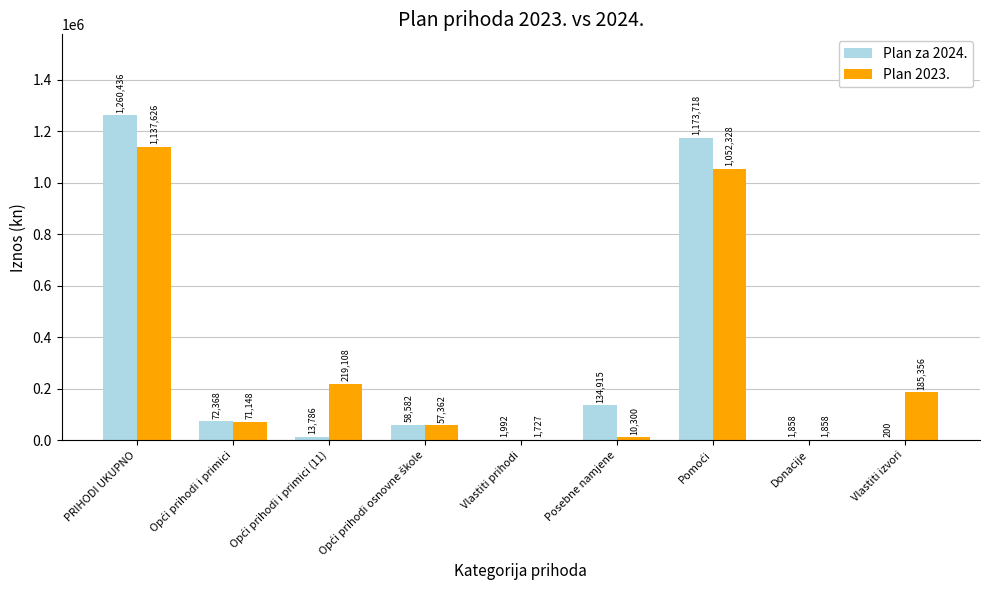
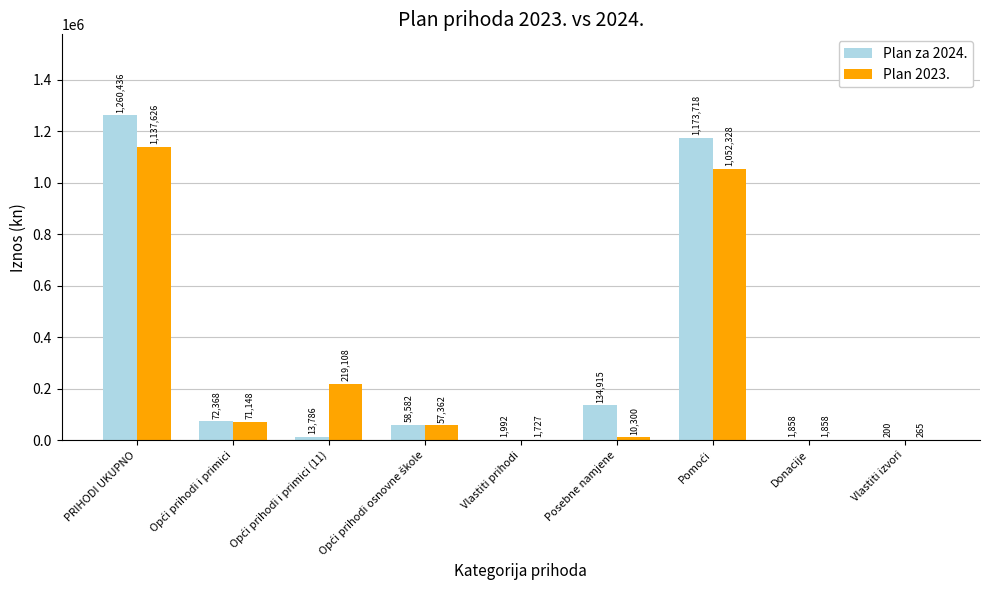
  {
    "Plan za 2024.": {
      "PRIHODI UKUPNO": "1,260,436",
      "Opći prihodi i primici": "72,368",
      "Opći prihodi i primici (11)": "13,786",
      "Opći prihodi osnovne škole": "58,582",
      "Vlastiti prihodi": "1,992",
      "Posebne namjene": "134,915",
      "Pomoći": "1,173,718",
      "Donacije": "1,858",
      "Vlastiti izvori": "200"
    },
    "Plan 2023.": {
      "PRIHODI UKUPNO": "1,137,626",
      "Opći prihodi i primici": "71,148",
      "Opći prihodi i primici (11)": "219,108",
      "Opći prihodi osnovne škole": "57,362",
      "Vlastiti prihodi": "1,727",
      "Posebne namjene": "10,300",
      "Pomoći": "1,052,328",
      "Donacije": "1,858",
-     "Vlastiti izvori": "185,356"
+     "Vlastiti izvori": "265"
    }
  }
